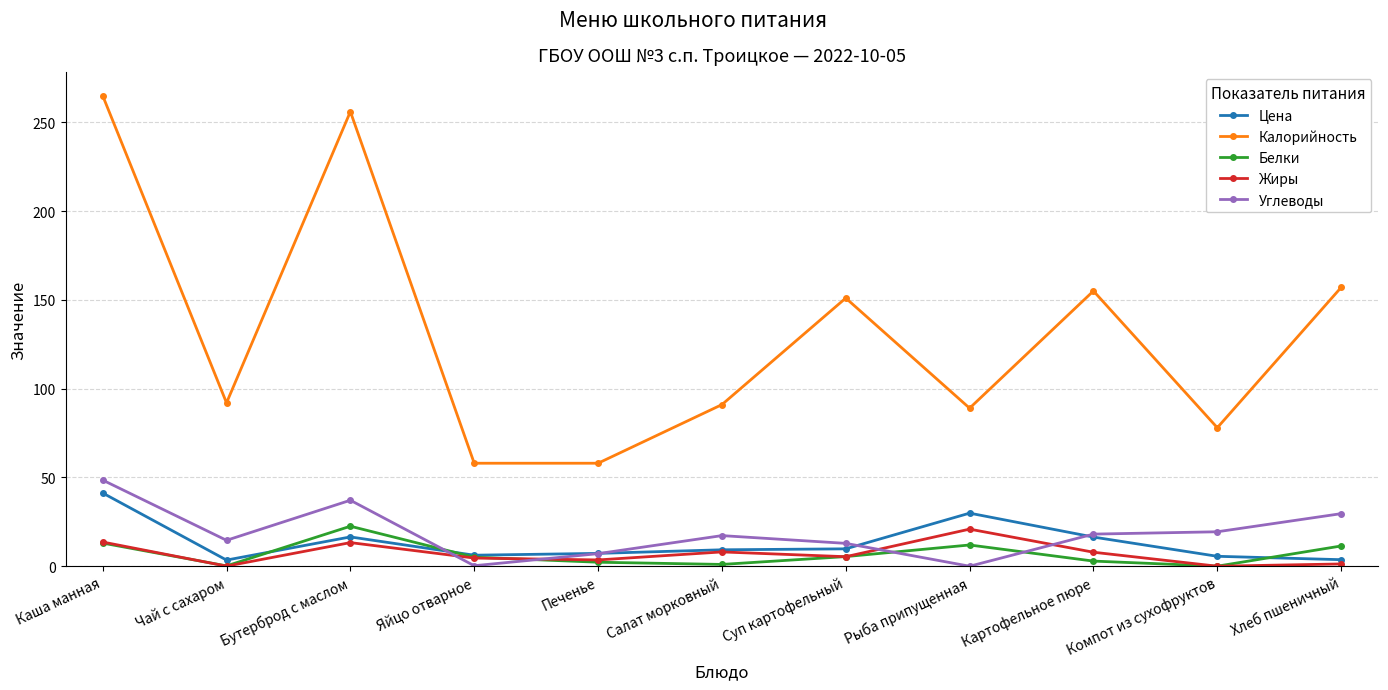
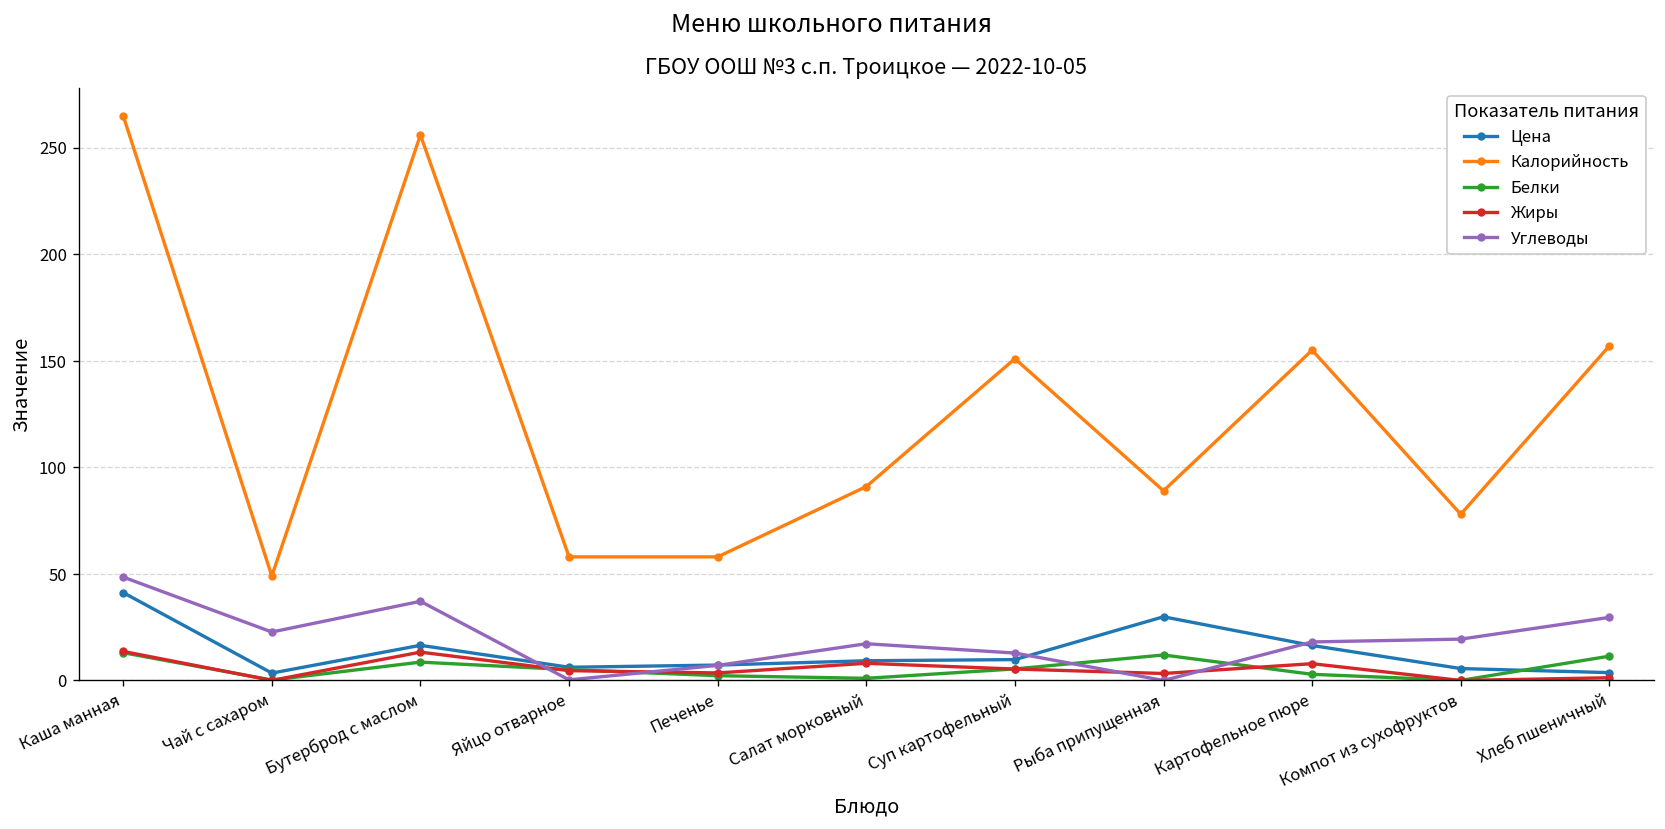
  {
    "Цена": {
      "Каша манная": 41,
      "Чай с сахаром": 3,
      "Бутерброд с маслом": 17,
      "Суп картофельный": 10,
      "Рыба припущенная": 30,
      "Картофельное пюре": 16,
      "Компот из сухофруктов": 6,
      "Хлеб пшеничный": 4
    },
    "Калорийность": {
      "Каша манная": 265,
-     "Чай с сахаром": 92,
+     "Чай с сахаром": 49,
      "Бутерброд с маслом": 256,
      "Яйцо отварное": 58,
      "Печенье": 58,
      "Салат морковный": 91,
      "Суп картофельный": 151,
      "Рыба припущенная": 89,
      "Картофельное пюре": 155,
      "Компот из сухофруктов": 78,
      "Хлеб пшеничный": 157
    },
    "Белки": {
-     "Бутерброд с маслом": 23,
+     "Бутерброд с маслом": 9,
      "Салат морковный": 1,
      "Рыба припущенная": 12,
      "Картофельное пюре": 3,
      "Хлеб пшеничный": 11
    },
    "Жиры": {
      "Бутерброд с маслом": 13,
-     "Рыба припущенная": 21,
+     "Рыба припущенная": 3,
      "Картофельное пюре": 8,
      "Хлеб пшеничный": 1
    },
    "Углеводы": {
      "Каша манная": 49,
-     "Чай с сахаром": 15,
+     "Чай с сахаром": 23,
      "Бутерброд с маслом": 37,
      "Яйцо отварное": 0,
      "Салат морковный": 17,
      "Суп картофельный": 13,
      "Рыба припущенная": 0,
      "Картофельное пюре": 18,
      "Компот из сухофруктов": 19,
      "Хлеб пшеничный": 30
    }
  }
